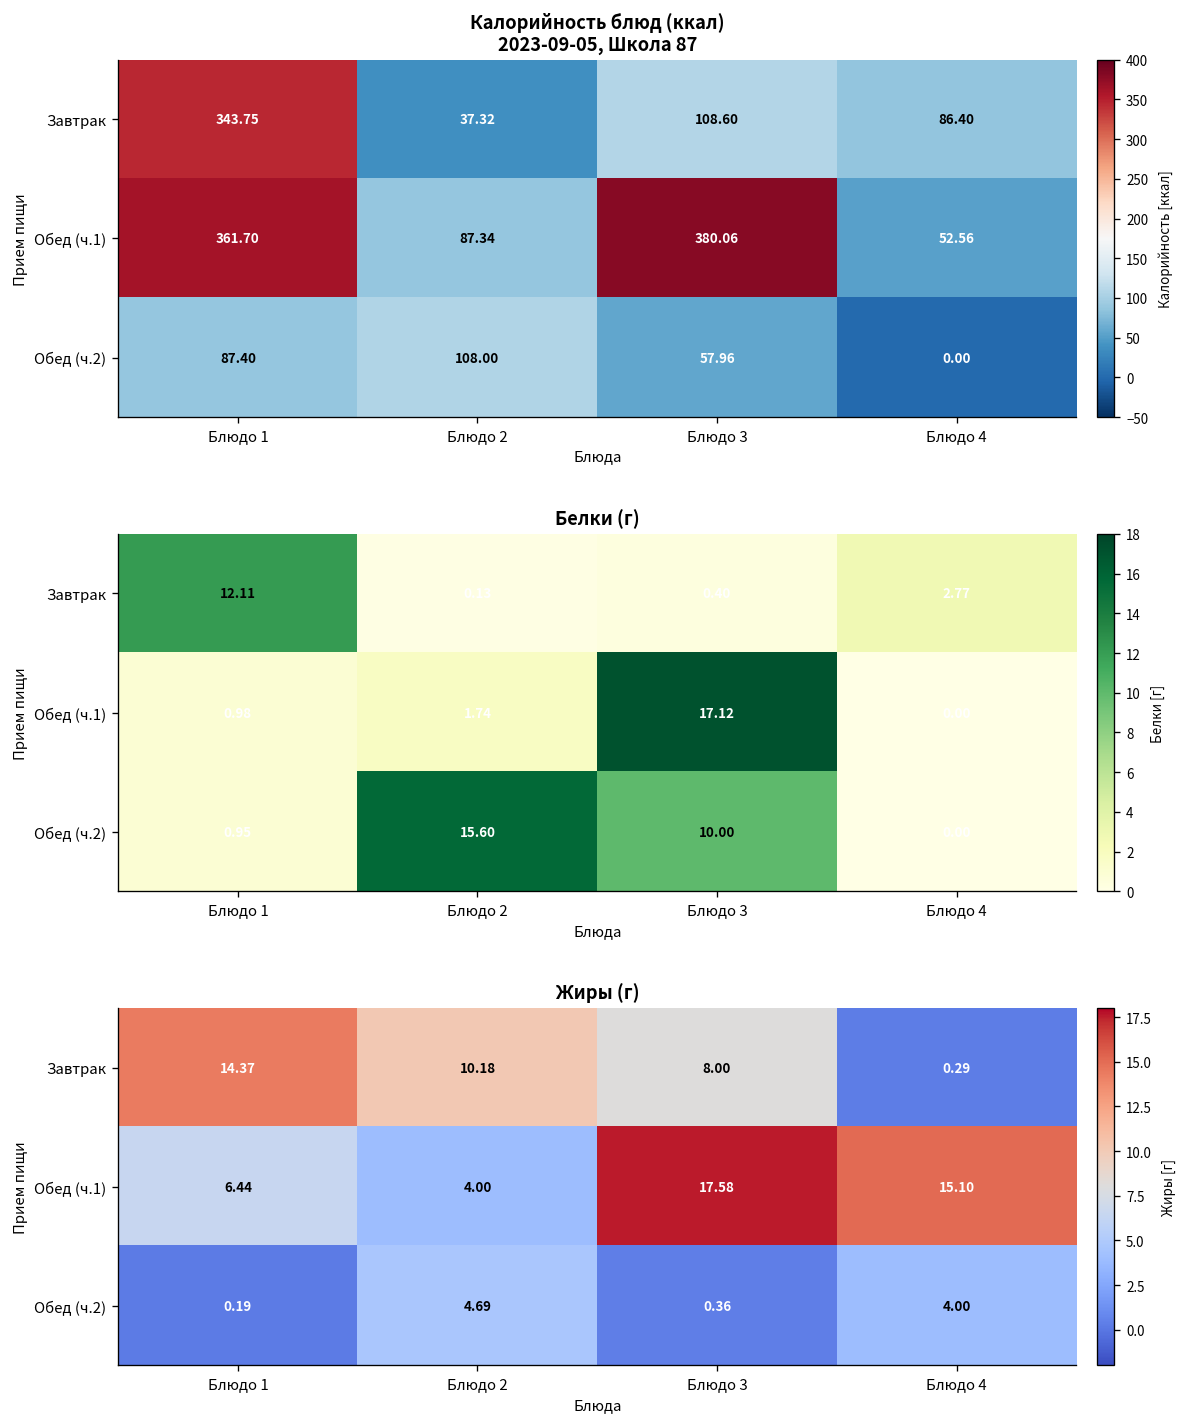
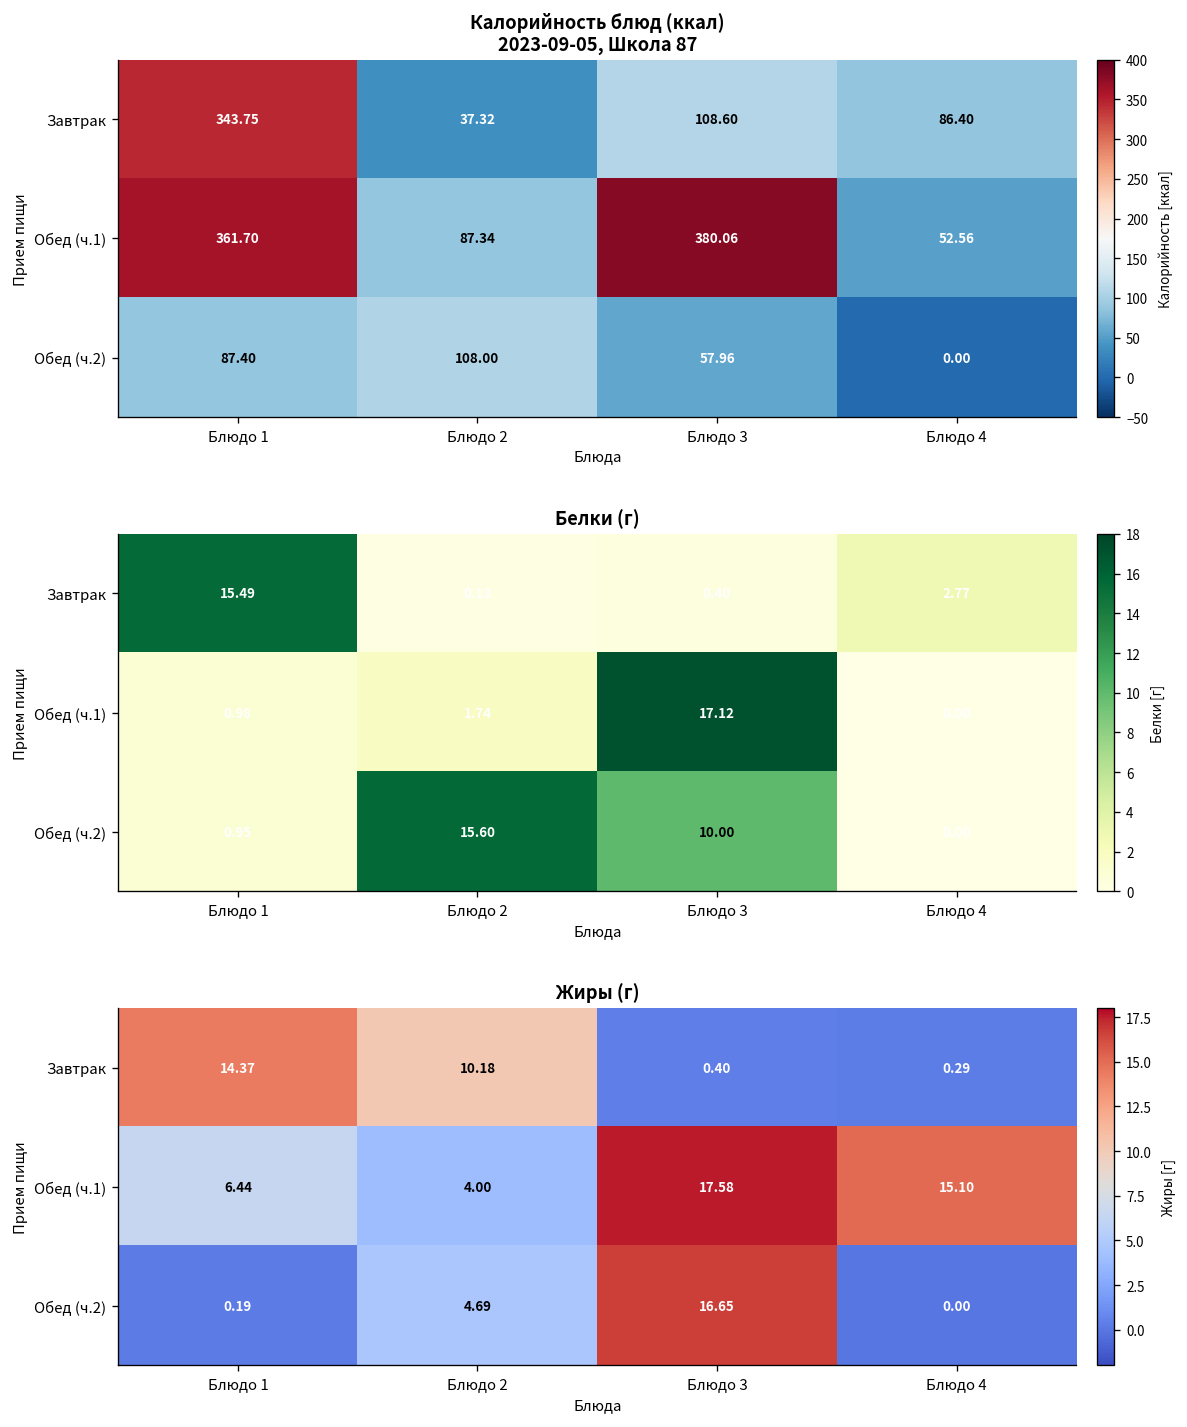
  {
    "Калорийность блюд (ккал) 2023-09-05, Школа 87": {
      "Завтрак": {
        "Блюдо 1": 343.75,
        "Блюдо 2": 37.32,
        "Блюдо 3": 108.60,
        "Блюдо 4": 86.40
      },
      "Обед (ч.1)": {
        "Блюдо 1": 361.70,
        "Блюдо 2": 87.34,
        "Блюдо 3": 380.06,
        "Блюдо 4": 52.56
      },
      "Обед (ч.2)": {
        "Блюдо 1": 87.40,
        "Блюдо 2": 108.00,
        "Блюдо 3": 57.96,
        "Блюдо 4": 0.00
      }
    },
    "Белки (г)": {
      "Завтрак": {
-       "Блюдо 1": 12.11,
+       "Блюдо 1": 15.49,
        "Блюдо 4": 2.77
      },
      "Обед (ч.1)": {
        "Блюдо 2": 1.74,
        "Блюдо 3": 17.12
      },
      "Обед (ч.2)": {
        "Блюдо 2": 15.60,
        "Блюдо 3": 10.00
      }
    },
    "Жиры (г)": {
      "Завтрак": {
        "Блюдо 1": 14.37,
        "Блюдо 2": 10.18,
-       "Блюдо 3": 8.00,
+       "Блюдо 3": 0.40,
        "Блюдо 4": 0.29
      },
      "Обед (ч.1)": {
        "Блюдо 1": 6.44,
        "Блюдо 2": 4.00,
        "Блюдо 3": 17.58,
        "Блюдо 4": 15.10
      },
      "Обед (ч.2)": {
        "Блюдо 1": 0.19,
        "Блюдо 2": 4.69,
-       "Блюдо 3": 0.36,
-       "Блюдо 4": 4.00
+       "Блюдо 3": 16.65,
+       "Блюдо 4": 0.00
      }
    }
  }
